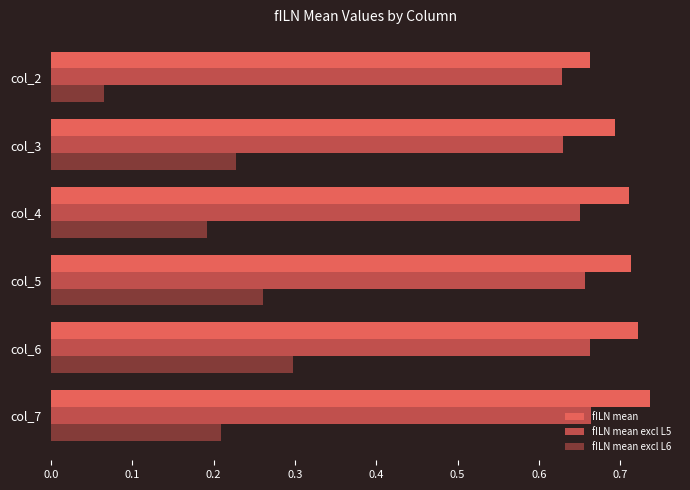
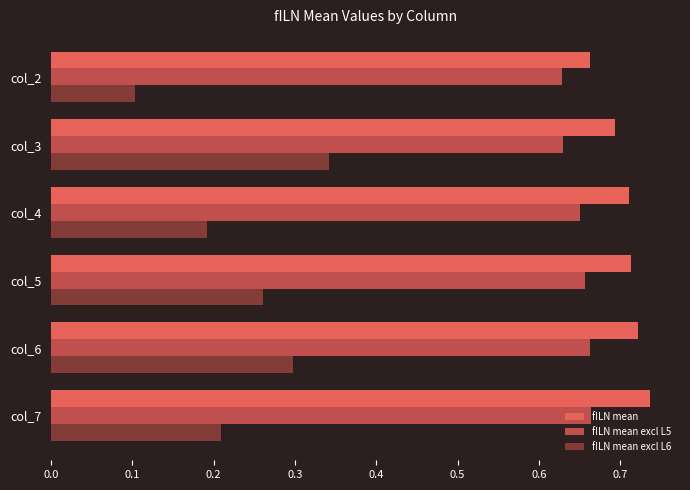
  {
    "fILN mean excl L6": {
-     "col_2": 0.07,
-     "col_3": 0.23,
+     "col_2": 0.10,
+     "col_3": 0.34,
      "col_4": 0.19,
      "col_5": 0.26,
      "col_6": 0.30,
      "col_7": 0.21
    }
  }
